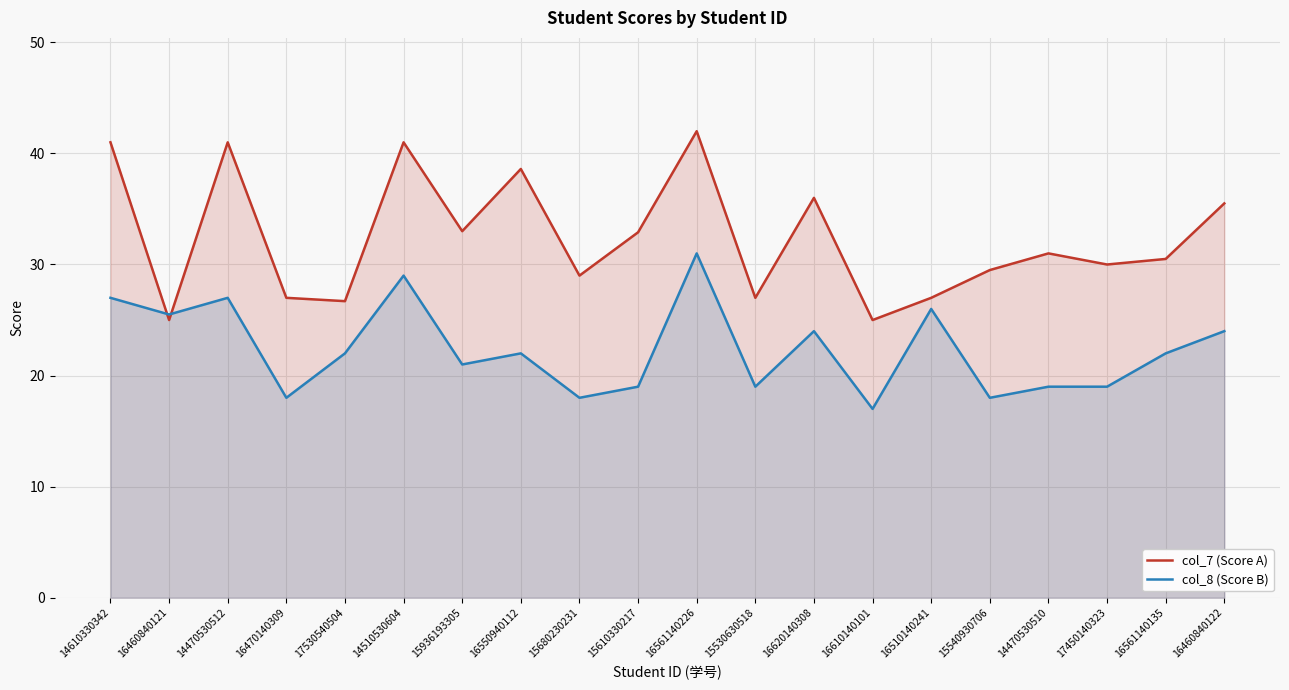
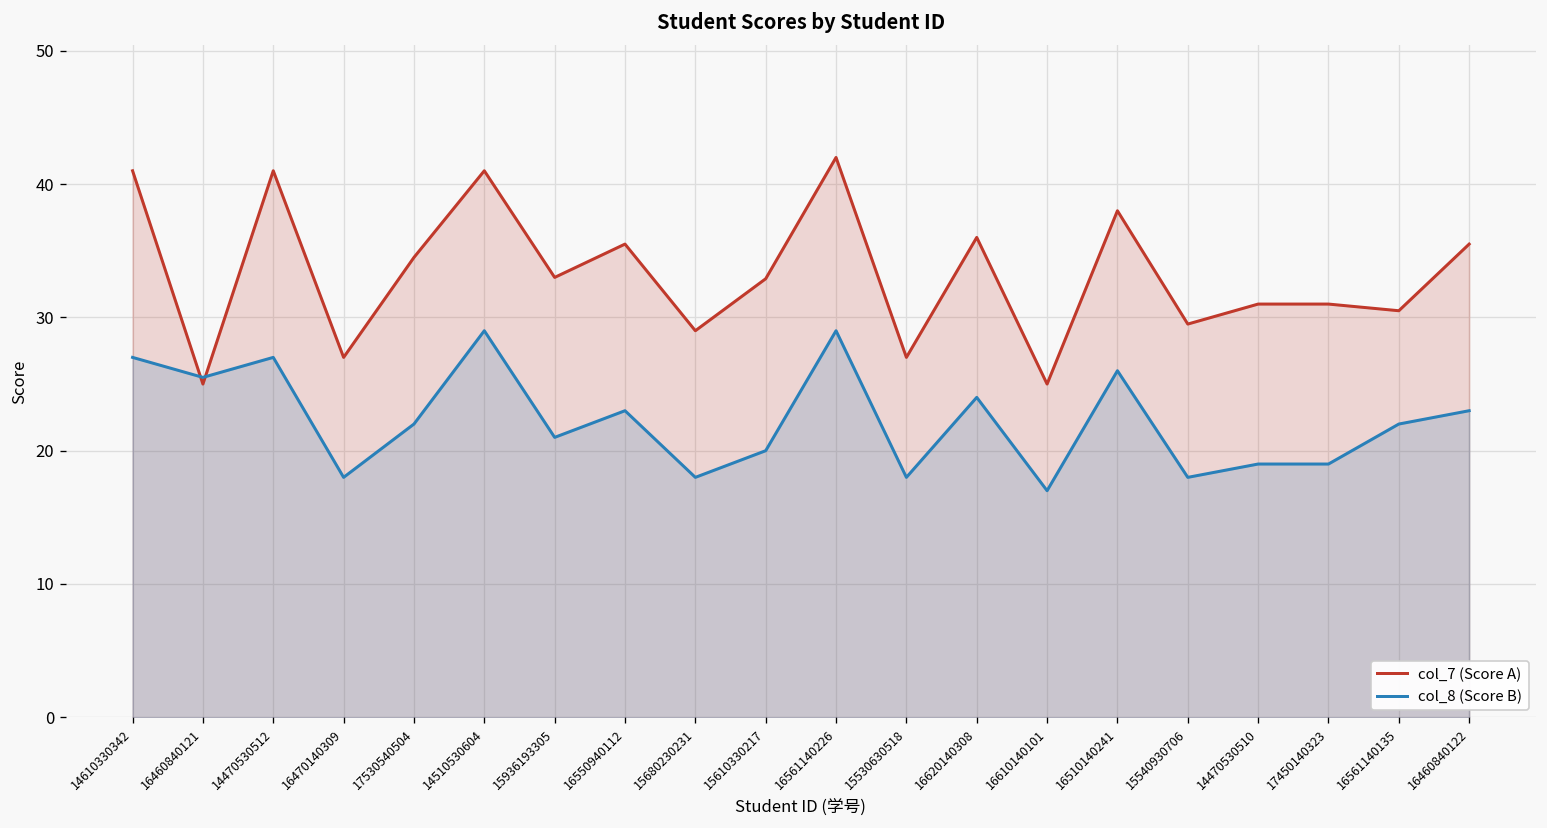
  {
    "col_7 (Score A)": {
      "14610330342": 41.0,
      "16460840121": 25.0,
      "14470530512": 41.0,
      "16470140309": 27.0,
-     "17530540504": 26.7,
+     "17530540504": 34.5,
      "14510530604": 41.0,
      "15936193305": 33.0,
-     "16550940112": 38.6,
+     "16550940112": 35.5,
      "15680230231": 29.0,
      "15610330217": 32.9,
      "16561140226": 42.0,
      "15530630518": 27.0,
      "16620140308": 36.0,
      "16610140101": 25.0,
-     "16510140241": 27,
+     "16510140241": 38,
      "15540930706": 29.5,
      "14470530510": 31.0,
-     "17450140323": 30,
+     "17450140323": 31,
      "16561140135": 30.5,
      "16460840122": 35.5
    },
    "col_8 (Score B)": {
      "14610330342": 27,
      "16460840121": 25.5,
      "14470530512": 27,
      "16470140309": 18,
      "17530540504": 22,
      "14510530604": 29,
      "15936193305": 21,
-     "16550940112": 22,
+     "16550940112": 23,
      "15680230231": 18,
-     "15610330217": 19,
-     "16561140226": 31,
-     "15530630518": 19,
+     "15610330217": 20,
+     "16561140226": 29,
+     "15530630518": 18,
      "16620140308": 24,
      "16610140101": 17,
      "16510140241": 26,
      "15540930706": 18,
      "14470530510": 19,
      "17450140323": 19,
      "16561140135": 22,
-     "16460840122": 24
+     "16460840122": 23
    }
  }
